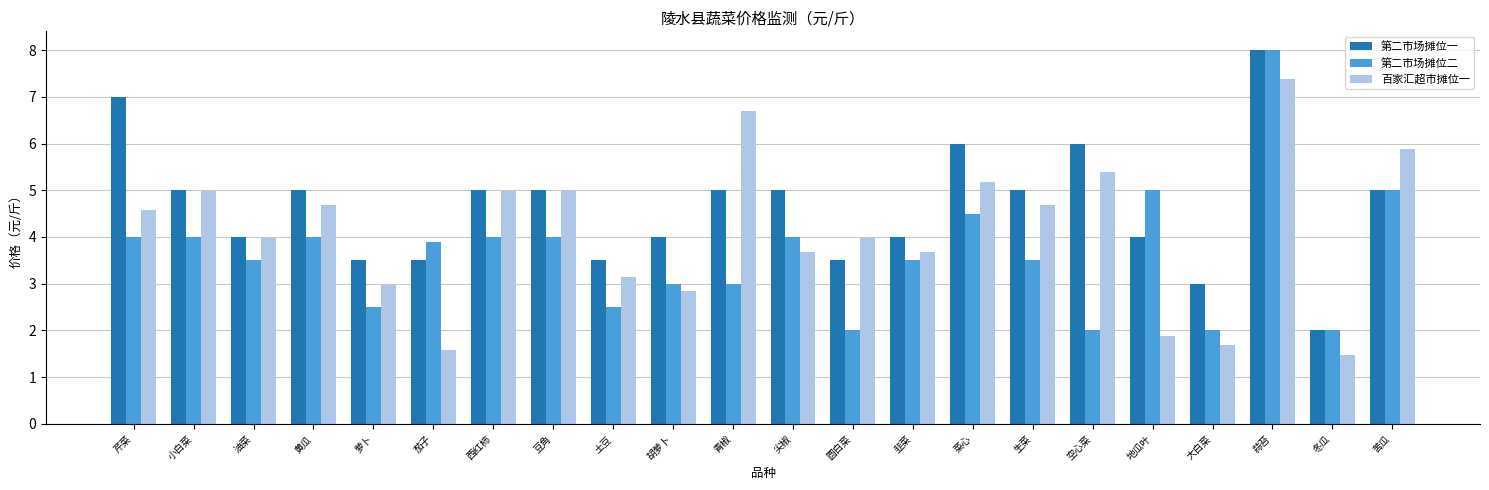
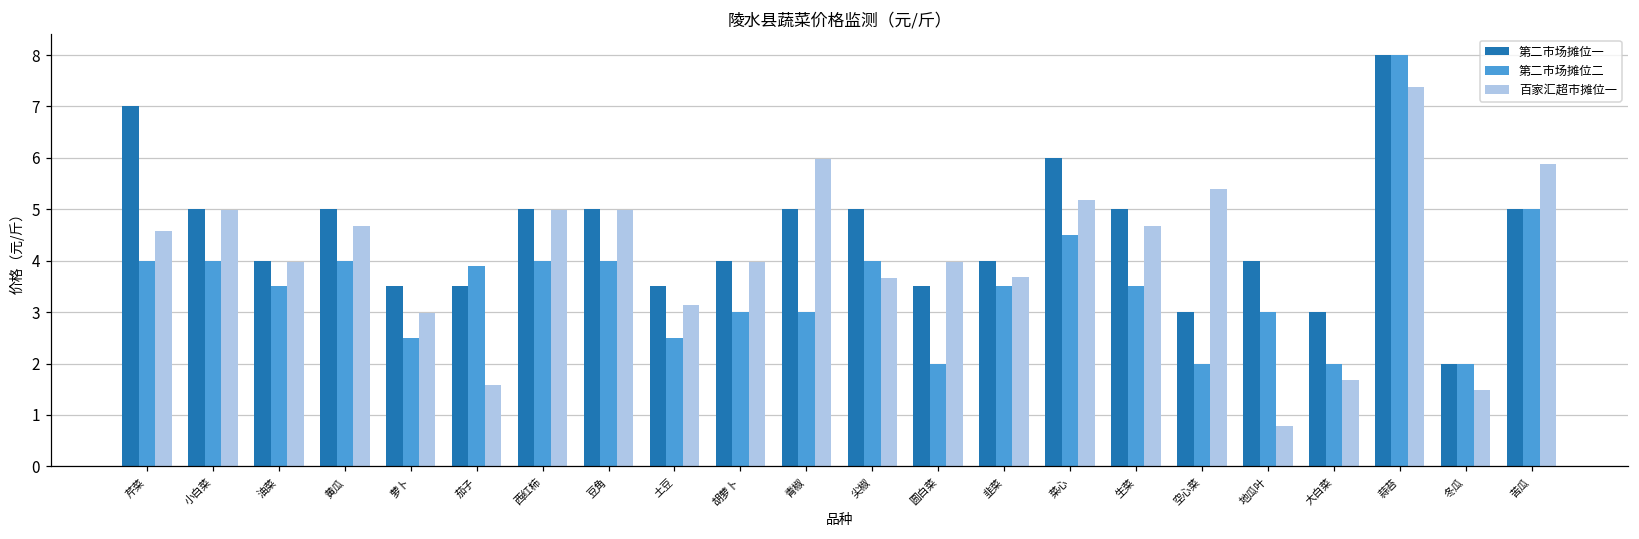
  {
    "第二市场摊位一": {
      "芹菜": 7,
      "小白菜": 5,
      "油菜": 4,
      "黄瓜": 5,
      "萝卜": 3.5,
      "茄子": 3.5,
      "西红柿": 5,
      "豆角": 5,
      "土豆": 3.5,
      "胡萝卜": 4,
      "青椒": 5,
      "尖椒": 5,
      "圆白菜": 3.5,
      "韭菜": 4,
      "菜心": 6,
      "生菜": 5,
-     "空心菜": 6,
+     "空心菜": 3,
      "地瓜叶": 4,
      "大白菜": 3,
      "蒜苔": 8,
      "冬瓜": 2,
      "苦瓜": 5
    },
    "第二市场摊位二": {
      "芹菜": 4,
      "小白菜": 4,
      "油菜": 3.5,
      "黄瓜": 4,
      "萝卜": 2.5,
      "茄子": 3.9,
      "西红柿": 4,
      "豆角": 4,
      "土豆": 2.5,
      "胡萝卜": 3,
      "青椒": 3,
      "尖椒": 4,
      "圆白菜": 2,
      "韭菜": 3.5,
      "菜心": 4.5,
      "生菜": 3.5,
      "空心菜": 2,
-     "地瓜叶": 5,
+     "地瓜叶": 3,
      "大白菜": 2,
      "蒜苔": 8,
      "冬瓜": 2,
      "苦瓜": 5
    },
    "百家汇超市摊位一": {
      "芹菜": 4.6,
      "小白菜": 5.0,
      "油菜": 4.0,
      "黄瓜": 4.7,
      "萝卜": 3.0,
      "茄子": 1.6,
      "西红柿": 5.0,
      "豆角": 5.0,
      "土豆": 3.1,
-     "胡萝卜": 2.9,
-     "青椒": 6.7,
+     "胡萝卜": 4.0,
+     "青椒": 6.0,
      "尖椒": 3.7,
      "圆白菜": 4.0,
      "韭菜": 3.7,
      "菜心": 5.2,
      "生菜": 4.7,
      "空心菜": 5.4,
-     "地瓜叶": 1.9,
+     "地瓜叶": 0.8,
      "大白菜": 1.7,
      "蒜苔": 7.4,
      "冬瓜": 1.5,
      "苦瓜": 5.9
    }
  }
